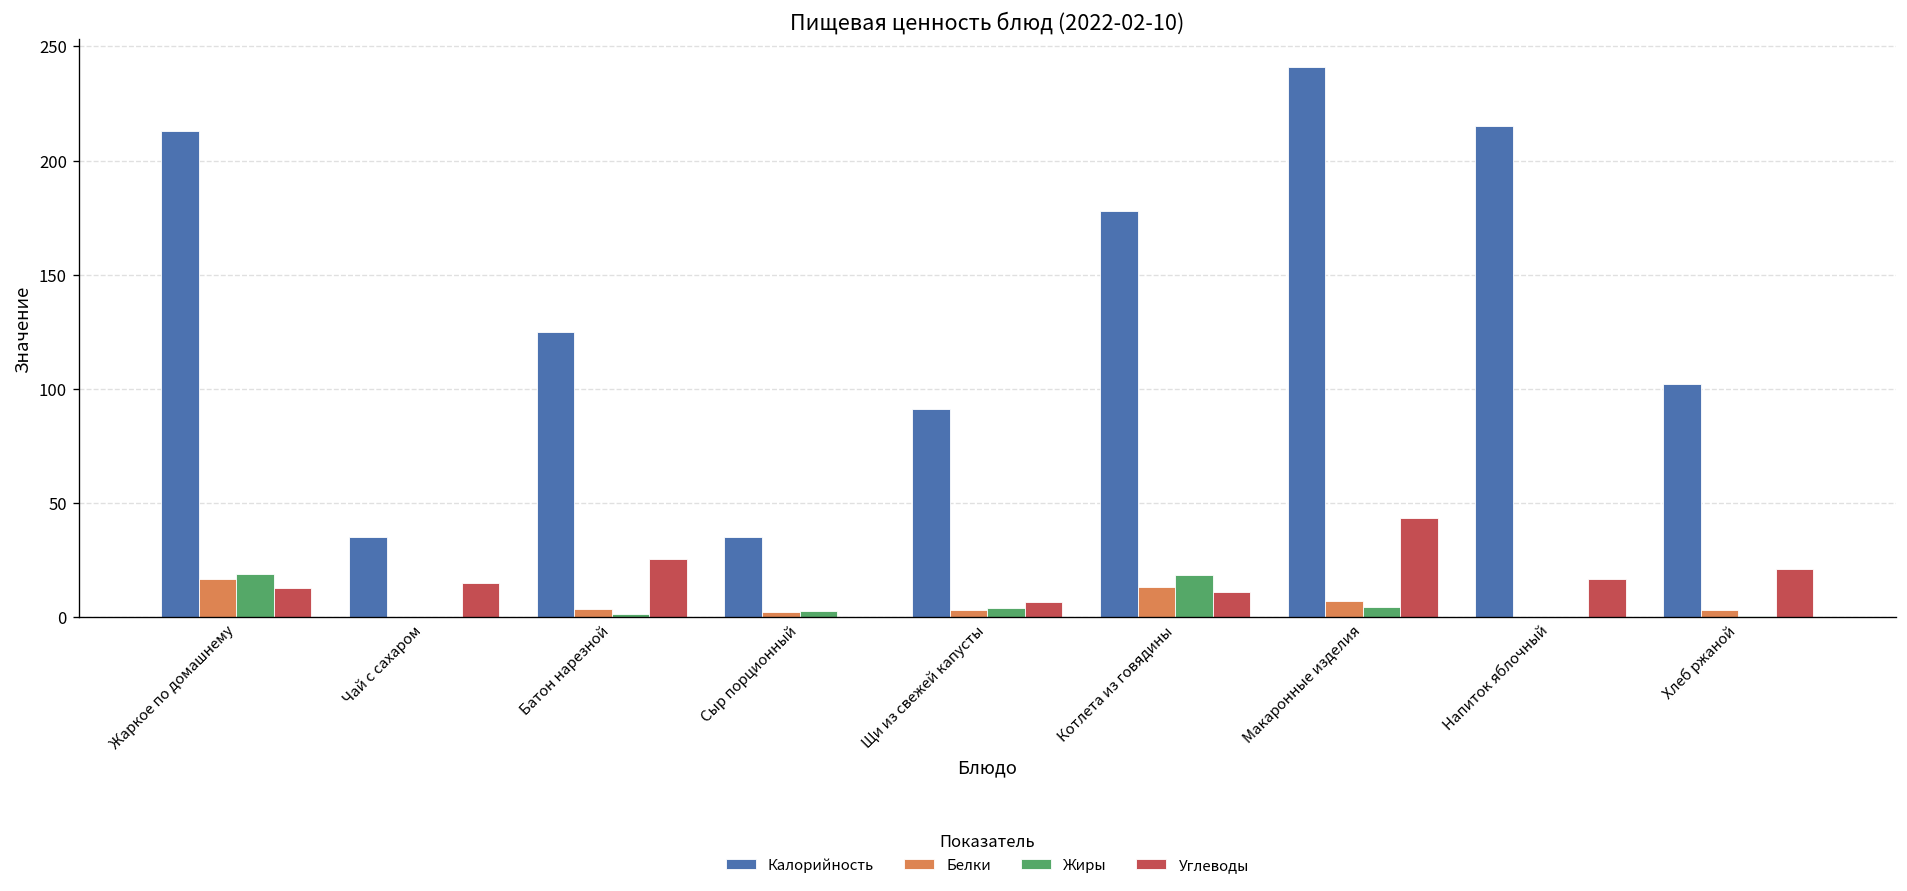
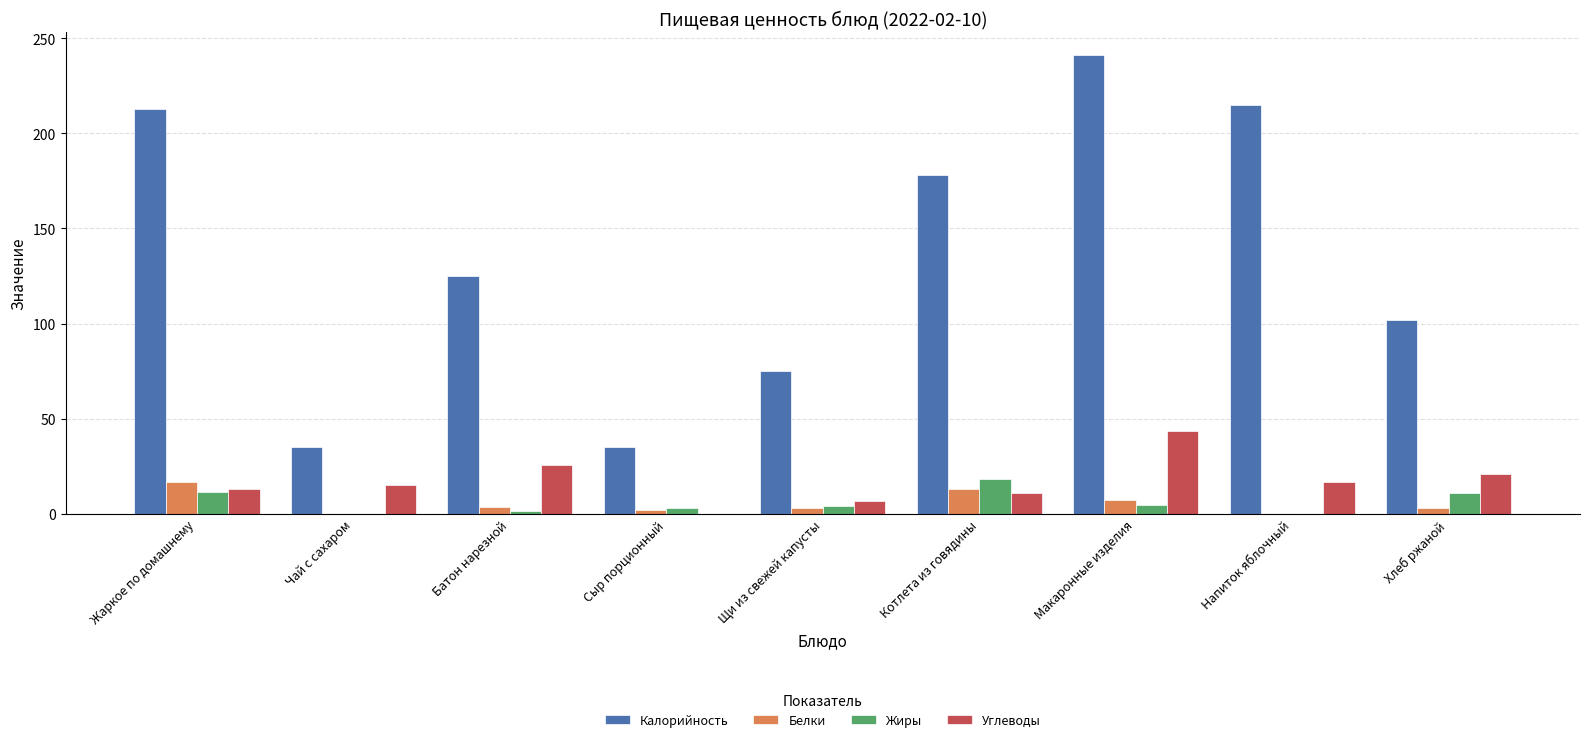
  {
    "Калорийность": {
      "Жаркое по домашнему": 213,
      "Чай с сахаром": 35,
      "Батон нарезной": 125,
      "Сыр порционный": 35,
-     "Щи из свежей капусты": 91,
+     "Щи из свежей капусты": 75,
      "Котлета из говядины": 178,
      "Макаронные изделия": 241,
      "Напиток яблочный": 215,
      "Хлеб ржаной": 102
    },
    "Жиры": {
-     "Жаркое по домашнему": 19,
+     "Жаркое по домашнему": 11,
      "Чай с сахаром": 0,
      "Батон нарезной": 2,
      "Сыр порционный": 3,
      "Щи из свежей капусты": 4,
      "Котлета из говядины": 18,
      "Макаронные изделия": 5,
-     "Хлеб ржаной": 0
+     "Хлеб ржаной": 11
    }
  }
